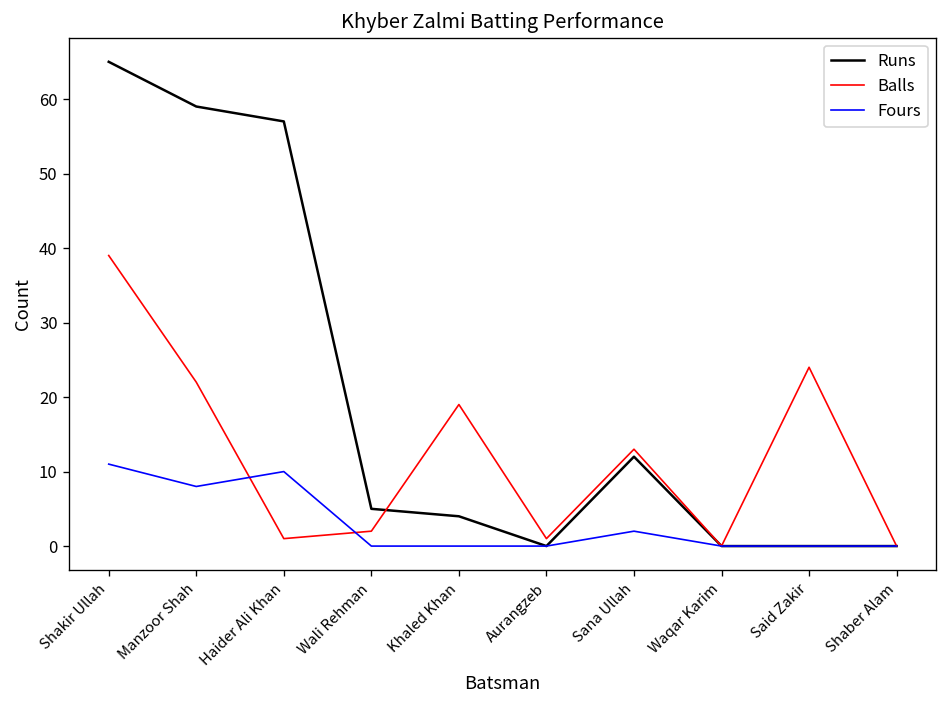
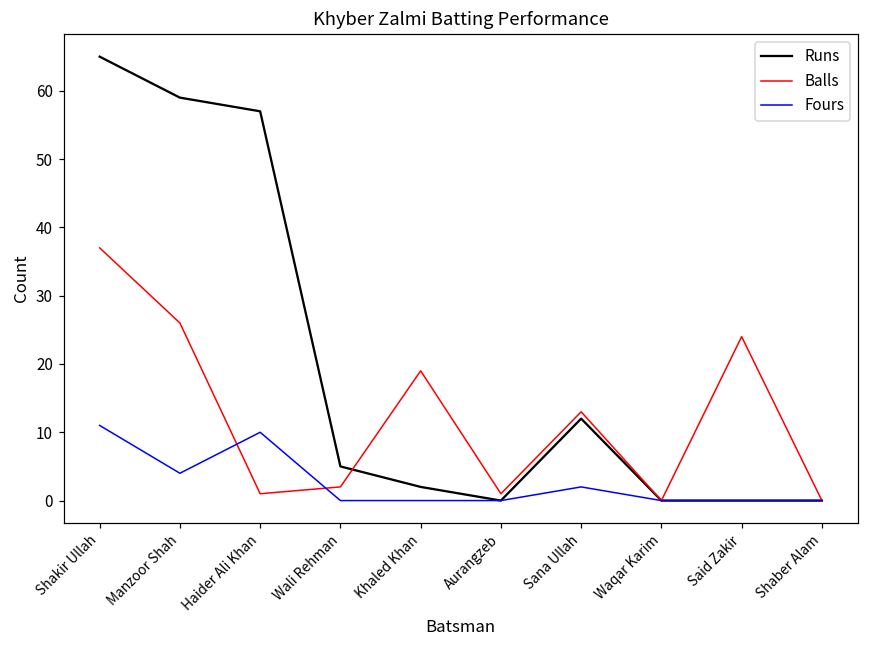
  {
    "Runs": {
      "Shakir Ullah": 65,
      "Manzoor Shah": 59,
      "Haider Ali Khan": 57,
      "Wali Rehman": 5,
-     "Khaled Khan": 4,
+     "Khaled Khan": 2,
      "Sana Ullah": 12
    },
    "Balls": {
-     "Shakir Ullah": 39,
-     "Manzoor Shah": 22,
+     "Shakir Ullah": 37,
+     "Manzoor Shah": 26,
      "Haider Ali Khan": 1,
      "Wali Rehman": 2,
      "Khaled Khan": 19,
      "Aurangzeb": 1,
      "Sana Ullah": 13,
      "Said Zakir": 24
    },
    "Fours": {
      "Shakir Ullah": 11,
-     "Manzoor Shah": 8,
+     "Manzoor Shah": 4,
      "Haider Ali Khan": 10,
      "Wali Rehman": 0,
      "Khaled Khan": 0,
      "Sana Ullah": 2
    }
  }
